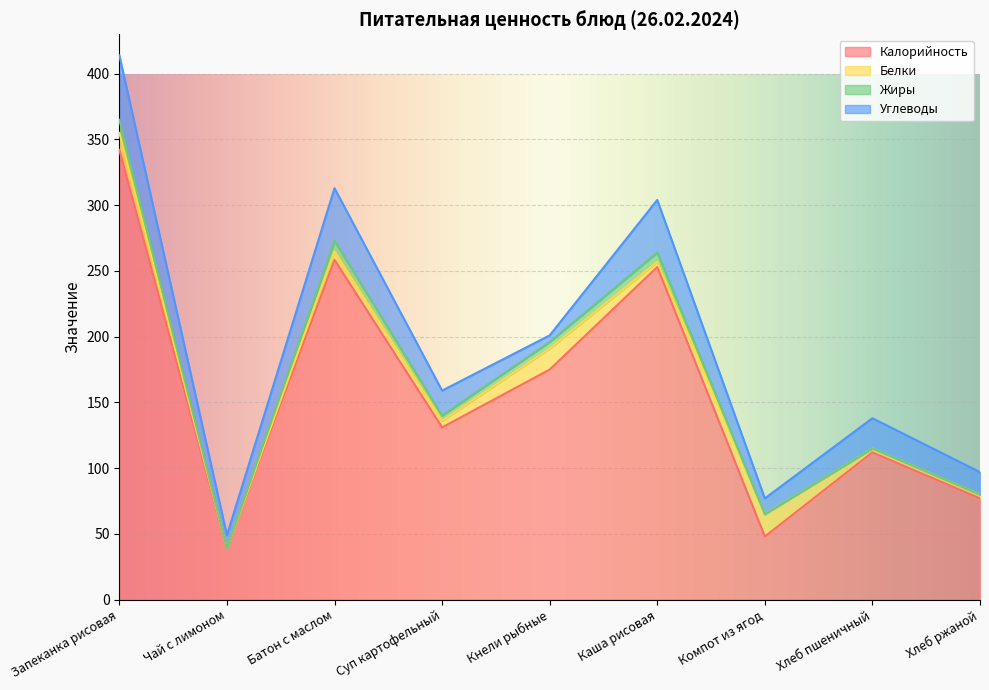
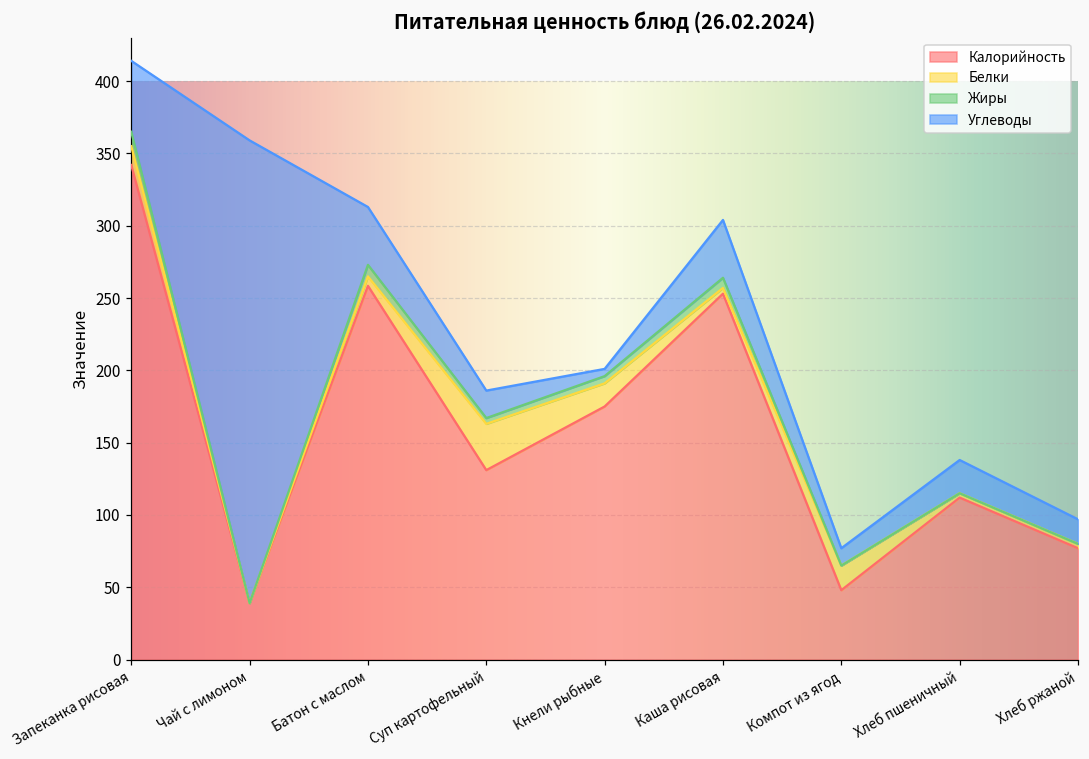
  {
    "Калорийность": {
      "Запеканка рисовая": 342,
      "Батон с маслом": 258,
      "Суп картофельный": 131,
      "Кнели рыбные": 175,
      "Каша рисовая": 253,
      "Компот из ягод": 48,
      "Хлеб пшеничный": 112,
      "Хлеб ржаной": 77
    },
    "Белки": {
      "Запеканка рисовая": 13,
      "Батон с маслом": 7,
-     "Суп картофельный": 5,
+     "Суп картофельный": 32,
      "Кнели рыбные": 16,
      "Каша рисовая": 4
    },
    "Жиры": {
      "Запеканка рисовая": 10,
      "Батон с маслом": 8,
      "Суп картофельный": 4,
      "Кнели рыбные": 5,
      "Каша рисовая": 7
    },
    "Углеводы": {
      "Запеканка рисовая": 49,
-     "Чай с лимоном": 10,
+     "Чай с лимоном": 320,
      "Батон с маслом": 40,
      "Суп картофельный": 19,
      "Кнели рыбные": 5,
      "Каша рисовая": 40,
      "Компот из ягод": 12,
      "Хлеб пшеничный": 23,
      "Хлеб ржаной": 17
    }
  }
